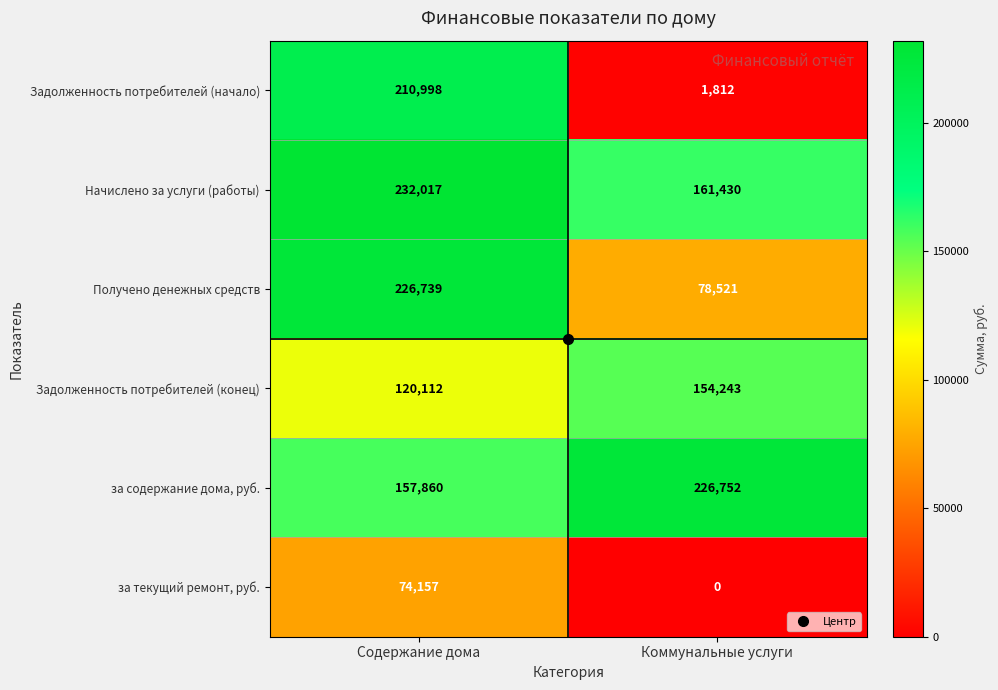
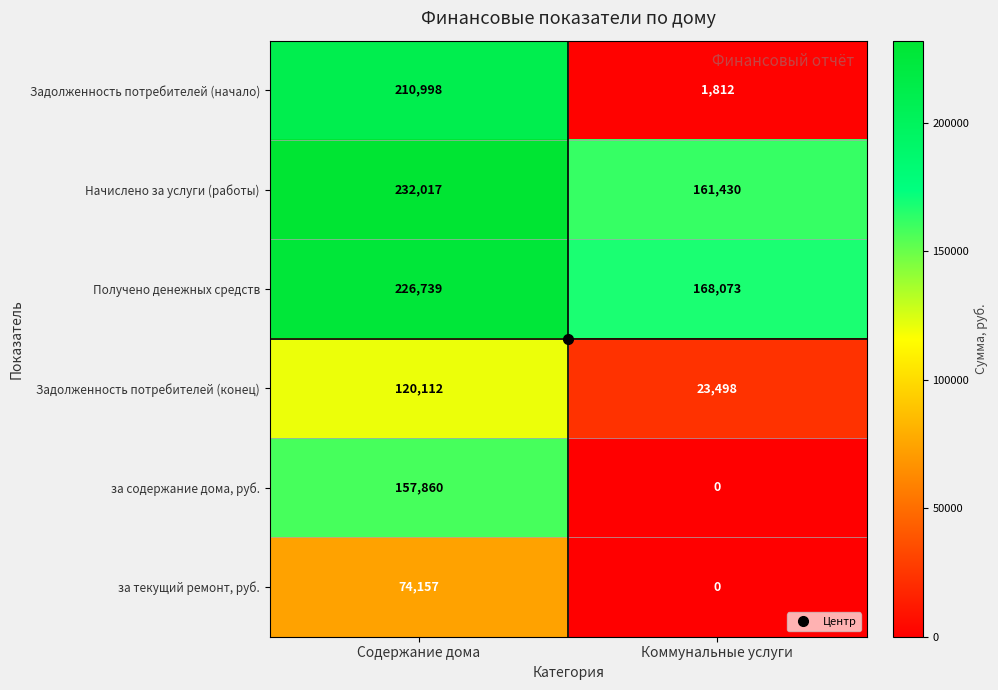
  {
    "Задолженность потребителей (начало)": {
      "Содержание дома": "210,998"
    },
    "Начислено за услуги (работы)": {
      "Содержание дома": "232,017",
      "Коммунальные услуги": "161,430"
    },
    "Получено денежных средств": {
      "Содержание дома": "226,739",
-     "Коммунальные услуги": "78,521"
+     "Коммунальные услуги": "168,073"
    },
    "Задолженность потребителей (конец)": {
      "Содержание дома": "120,112",
-     "Коммунальные услуги": "154,243"
+     "Коммунальные услуги": "23,498"
    },
    "за содержание дома, руб.": {
      "Содержание дома": "157,860",
-     "Коммунальные услуги": "226,752"
+     "Коммунальные услуги": "0"
    },
    "за текущий ремонт, руб.": {
      "Содержание дома": "74,157",
      "Коммунальные услуги": "0"
    }
  }
